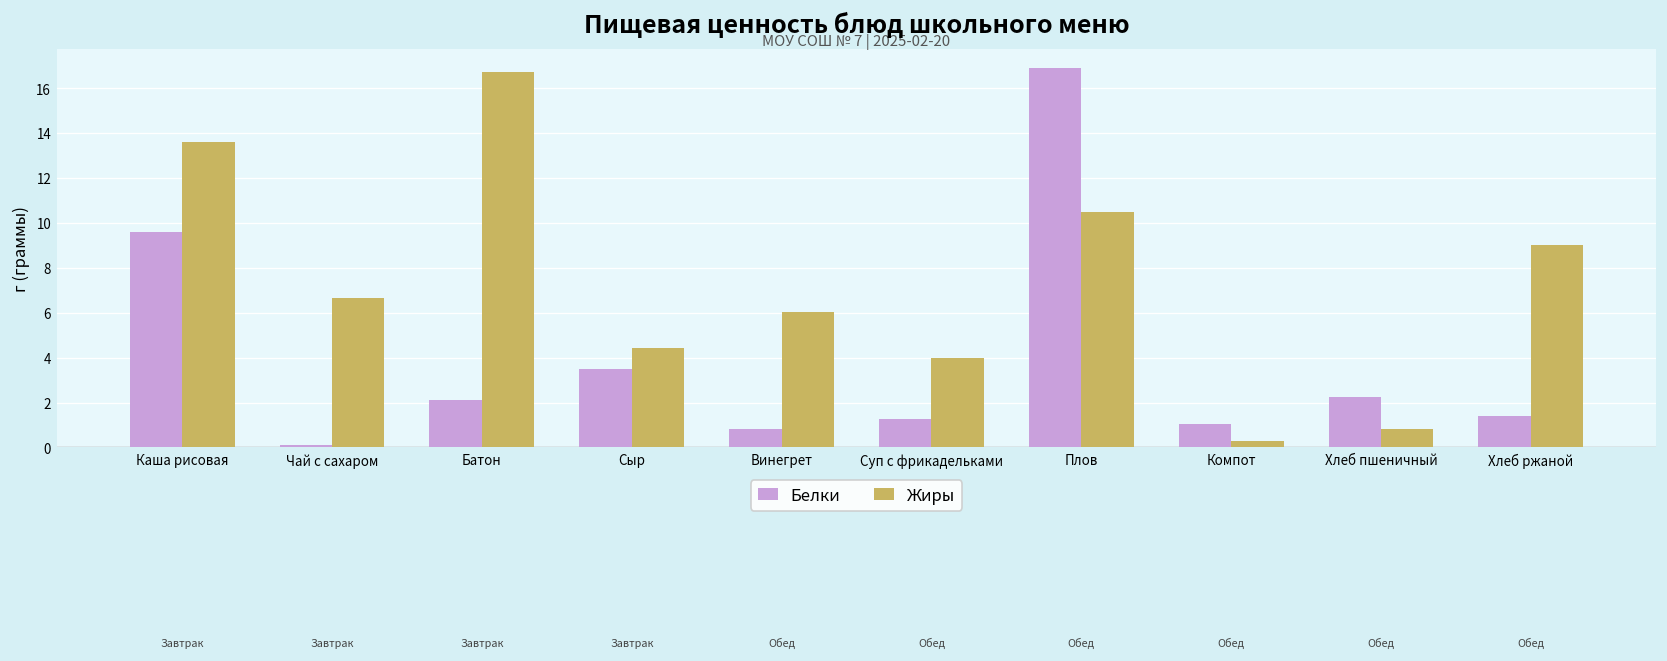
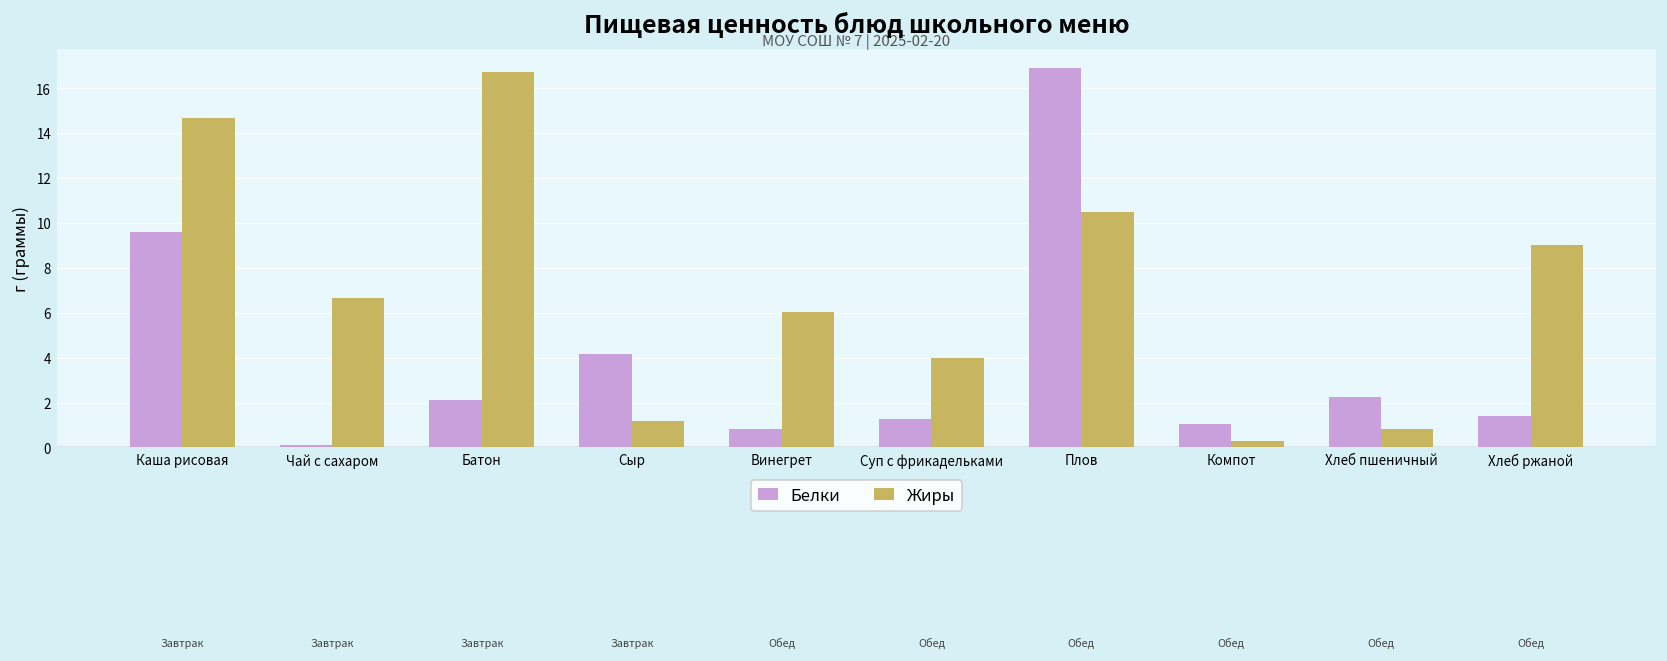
  {
    "Белки": {
      "Каша рисовая": 9.6,
      "Батон": 2.1,
-     "Сыр": 3.5,
+     "Сыр": 4.2,
      "Винегрет": 0.8,
      "Суп с фрикадельками": 1.3,
      "Плов": 16.9,
      "Компот": 1.0,
      "Хлеб пшеничный": 2.3,
      "Хлеб ржаной": 1.4
    },
    "Жиры": {
-     "Каша рисовая": 13.6,
+     "Каша рисовая": 14.7,
      "Чай с сахаром": 6.7,
      "Батон": 16.7,
-     "Сыр": 4.4,
+     "Сыр": 1.2,
      "Винегрет": 6.0,
      "Суп с фрикадельками": 4.0,
      "Плов": 10.5,
      "Компот": 0.3,
      "Хлеб пшеничный": 0.8,
      "Хлеб ржаной": 9.0
    }
  }
